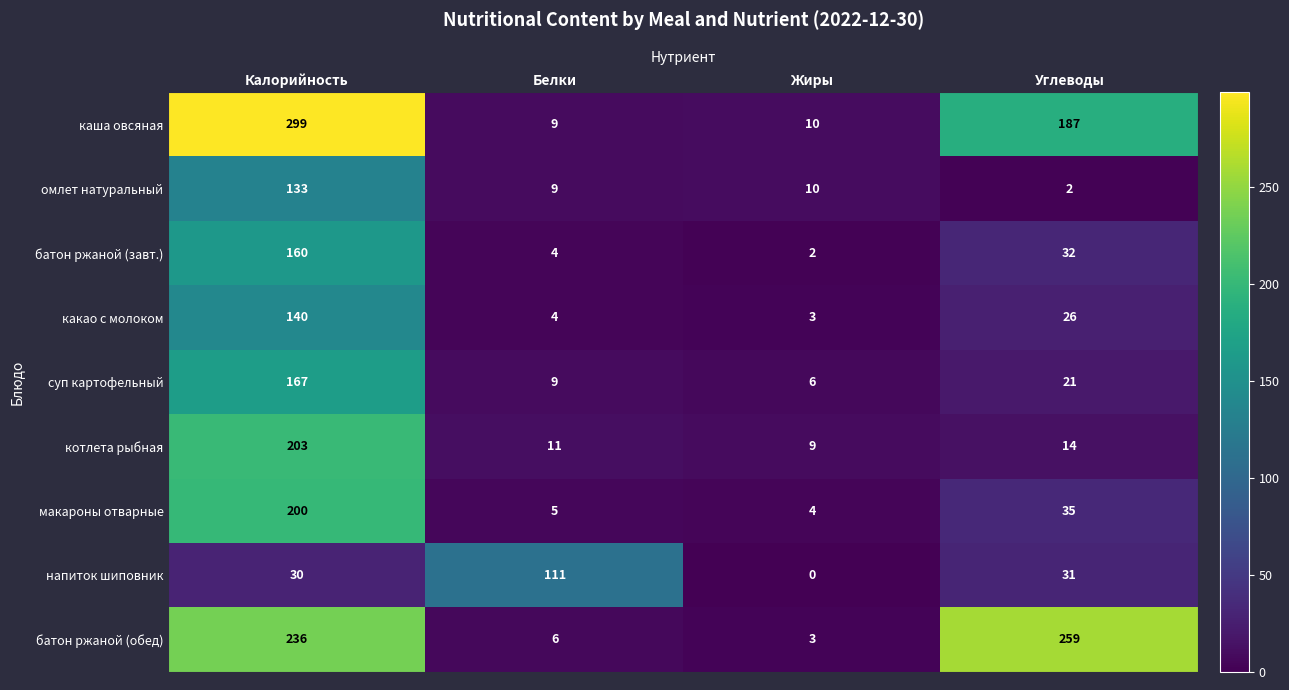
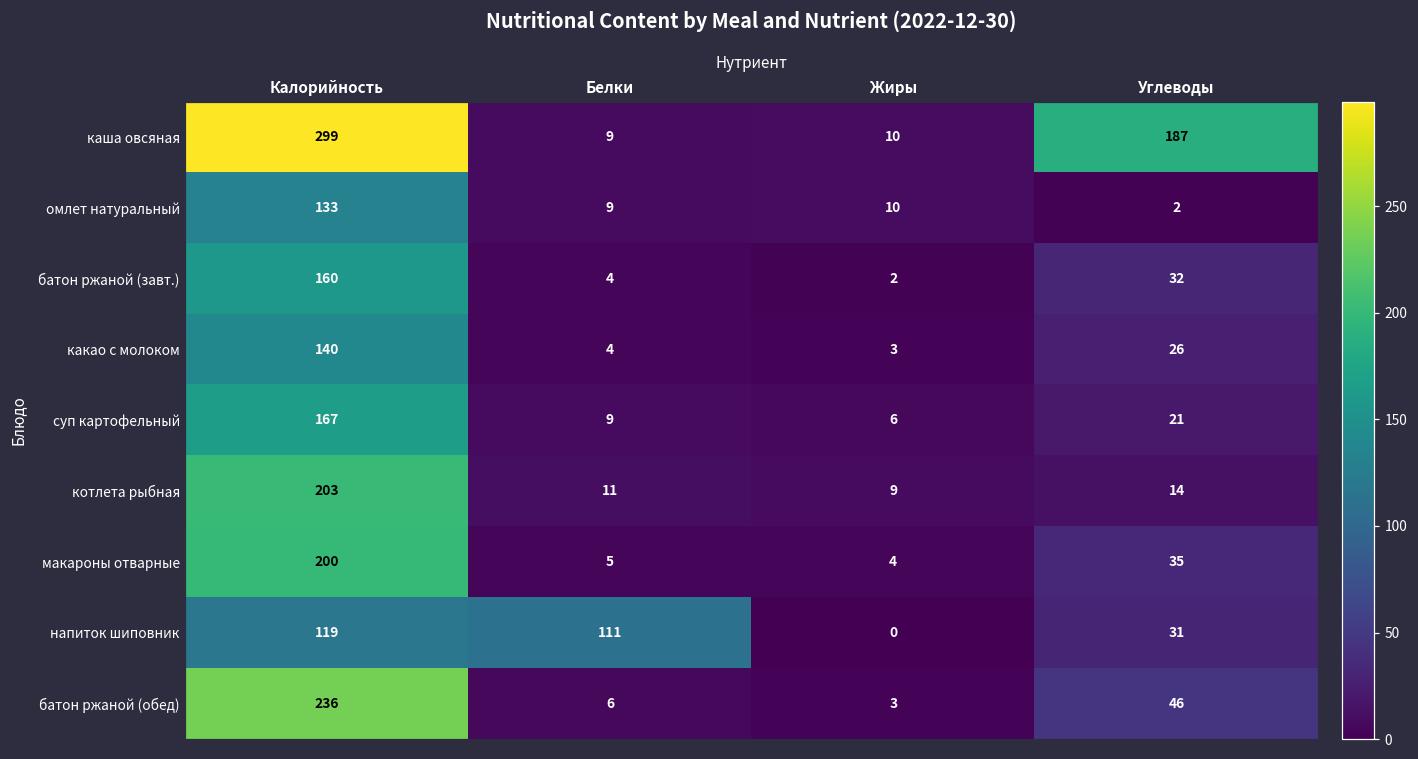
  {
    "каша овсяная": {
      "Калорийность": 299,
      "Белки": 9,
      "Жиры": 10,
      "Углеводы": 187
    },
    "омлет натуральный": {
      "Калорийность": 133,
      "Белки": 9,
      "Жиры": 10,
      "Углеводы": 2
    },
    "батон ржаной (завт.)": {
      "Калорийность": 160,
      "Белки": 4,
      "Жиры": 2,
      "Углеводы": 32
    },
    "какао с молоком": {
      "Калорийность": 140,
      "Белки": 4,
      "Жиры": 3,
      "Углеводы": 26
    },
    "суп картофельный": {
      "Калорийность": 167,
      "Белки": 9,
      "Жиры": 6,
      "Углеводы": 21
    },
    "котлета рыбная": {
      "Калорийность": 203,
      "Белки": 11,
      "Жиры": 9,
      "Углеводы": 14
    },
    "макароны отварные": {
      "Калорийность": 200,
      "Белки": 5,
      "Жиры": 4,
      "Углеводы": 35
    },
    "напиток шиповник": {
-     "Калорийность": 30,
+     "Калорийность": 119,
      "Белки": 111,
      "Жиры": 0,
      "Углеводы": 31
    },
    "батон ржаной (обед)": {
      "Калорийность": 236,
      "Белки": 6,
      "Жиры": 3,
-     "Углеводы": 259
+     "Углеводы": 46
    }
  }
